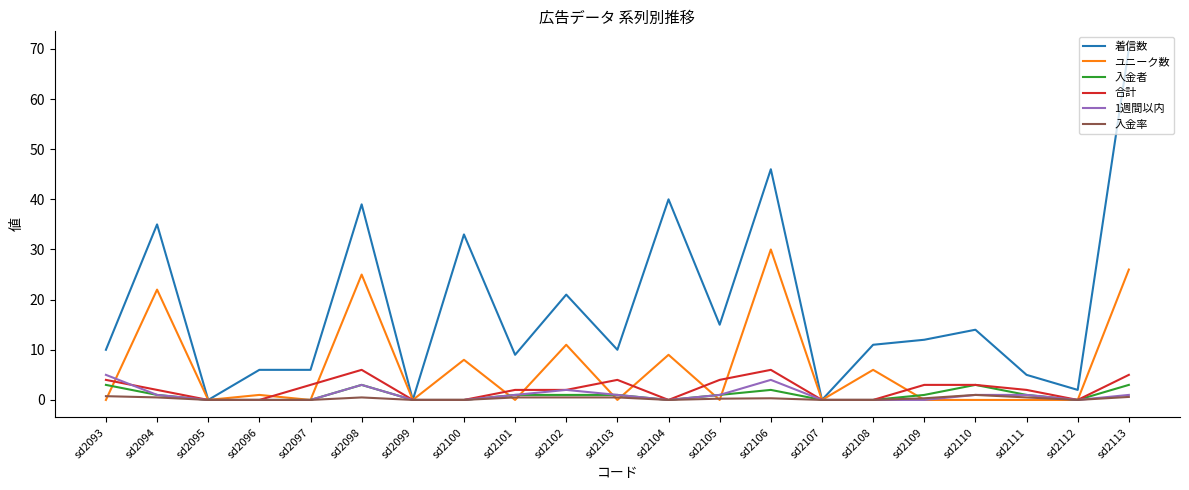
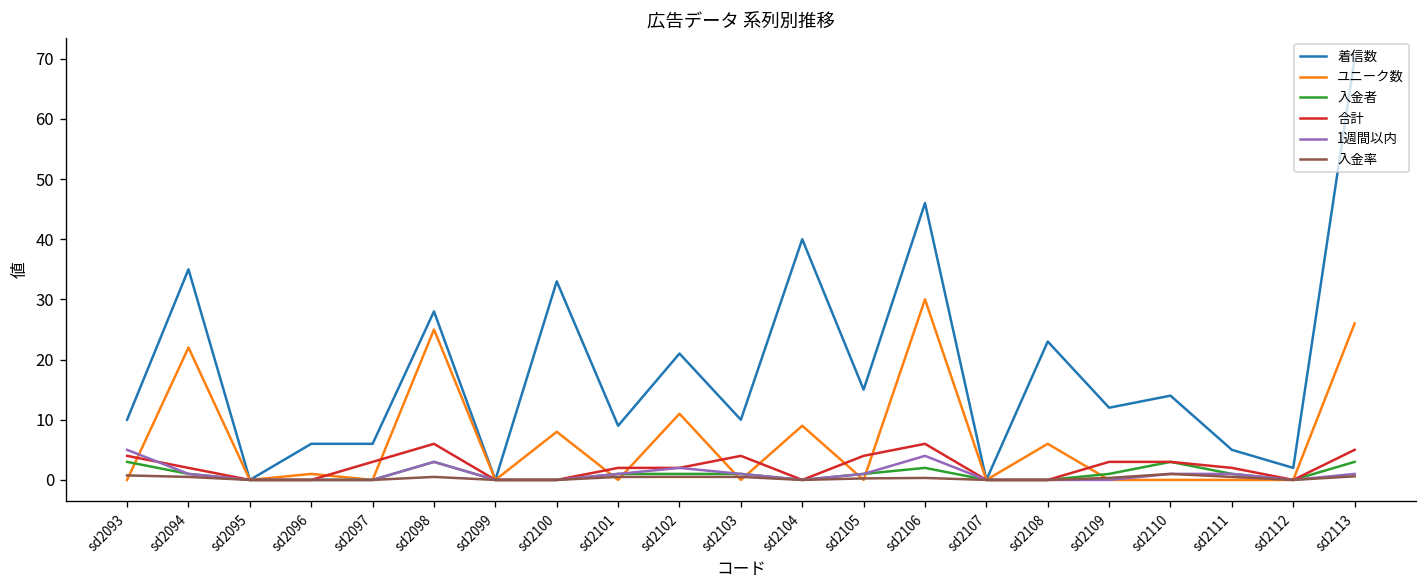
  {
    "着信数": {
      "sd2093": 10,
      "sd2094": 35,
      "sd2096": 6,
      "sd2097": 6,
-     "sd2098": 39,
+     "sd2098": 28,
      "sd2100": 33,
      "sd2101": 9,
      "sd2102": 21,
      "sd2103": 10,
      "sd2104": 40,
      "sd2105": 15,
      "sd2106": 46,
-     "sd2108": 11,
+     "sd2108": 23,
      "sd2109": 12,
      "sd2110": 14,
      "sd2111": 5,
      "sd2112": 2
    },
    "ユニーク数": {
      "sd2093": 0,
      "sd2094": 22,
      "sd2096": 1,
      "sd2098": 25,
      "sd2100": 8,
      "sd2102": 11,
      "sd2104": 9,
      "sd2106": 30,
      "sd2108": 6,
      "sd2110": 0,
      "sd2113": 26
    },
    "入金者": {
      "sd2093": 3,
      "sd2106": 2,
      "sd2109": 1,
      "sd2113": 3
    },
    "合計": {
      "sd2093": 4,
      "sd2094": 2,
      "sd2097": 3,
      "sd2098": 6,
      "sd2101": 2,
      "sd2103": 4,
      "sd2105": 4,
      "sd2106": 6,
      "sd2109": 3,
      "sd2111": 2,
      "sd2113": 5
    },
    "1週間以内": {
      "sd2093": 5,
      "sd2106": 4
    },
    "入金率": {
      "sd2093": 1,
      "sd2098": 1,
      "sd2106": 0
    }
  }
